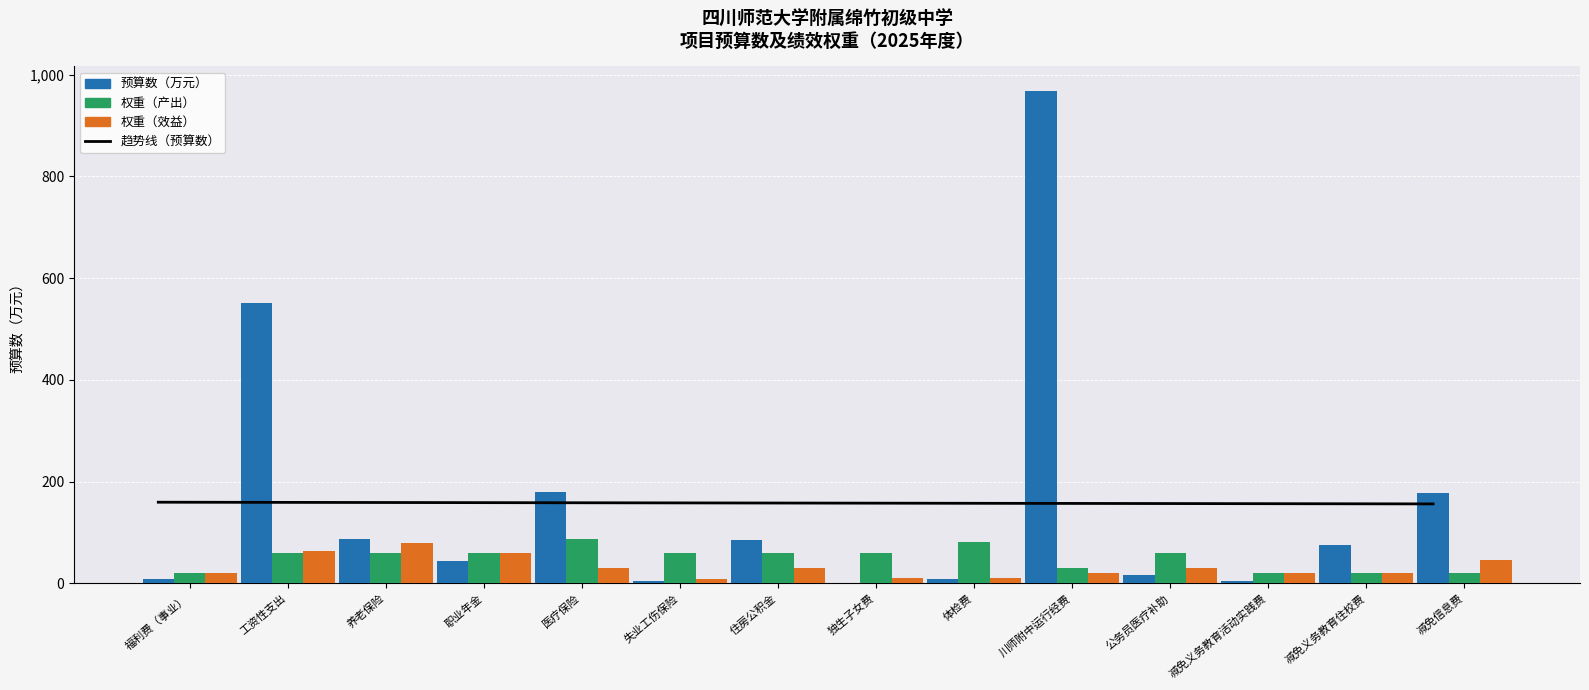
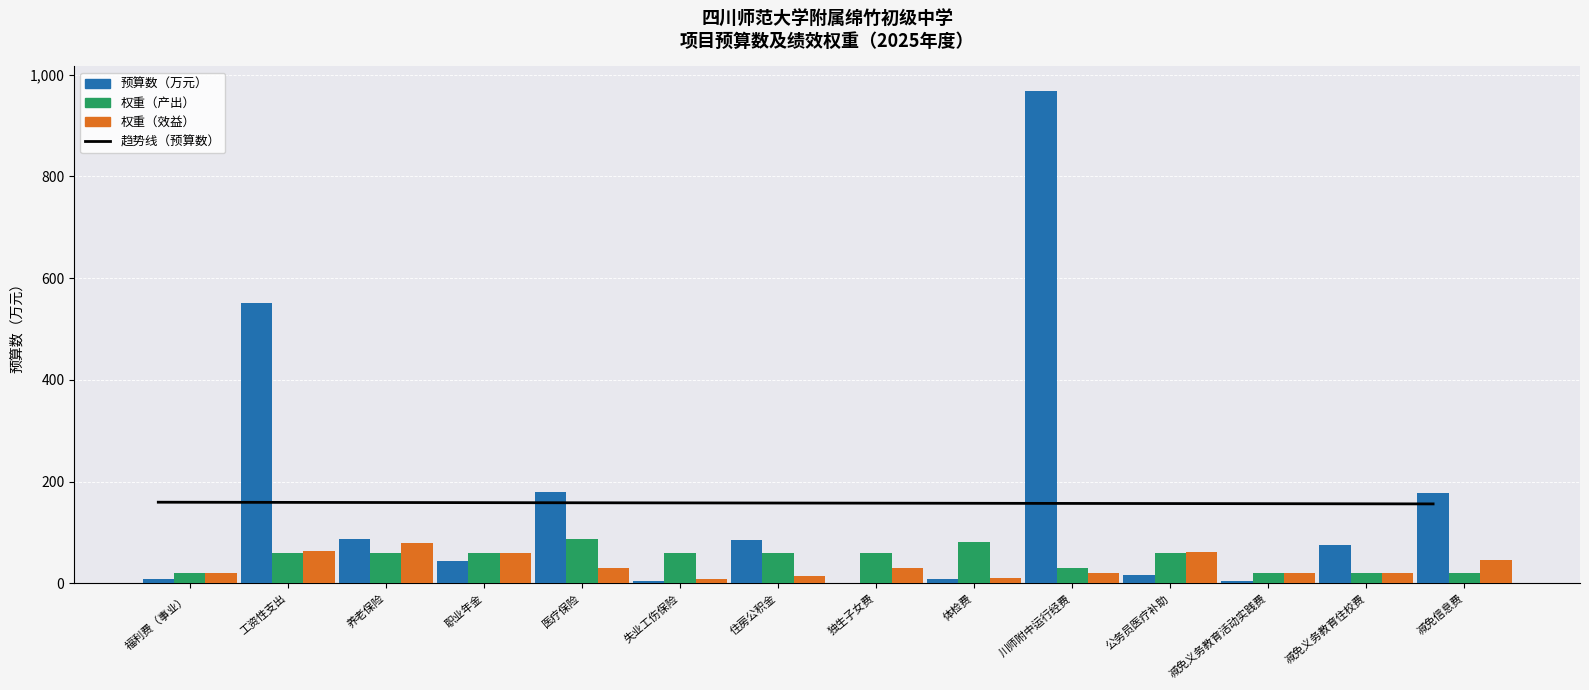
  {
    "预算数（万元）": {
      "福利费（事业）": 10,
      "工资性支出": 550,
      "养老保险": 90,
      "职业年金": 40,
      "医疗保险": 180,
      "失业工伤保险": 10,
      "住房公积金": 90,
      "体检费": 10,
      "川师附中运行经费": 970,
      "公务员医疗补助": 20,
      "减免义务教育住校费": 80,
      "减免信息费": 180
    },
    "权重（产出）": {
      "福利费（事业）": 20,
      "工资性支出": 60,
      "养老保险": 60,
      "职业年金": 60,
      "医疗保险": 90,
      "失业工伤保险": 60,
      "住房公积金": 60,
      "独生子女费": 60,
      "体检费": 80,
      "川师附中运行经费": 30,
      "公务员医疗补助": 60,
      "减免义务教育活动实践费": 20,
      "减免义务教育住校费": 20,
      "减免信息费": 20
    },
    "权重（效益）": {
      "福利费（事业）": 20,
      "工资性支出": 60,
      "养老保险": 80,
      "职业年金": 60,
      "医疗保险": 30,
      "失业工伤保险": 10,
-     "住房公积金": 30,
-     "独生子女费": 10,
+     "住房公积金": 10,
+     "独生子女费": 30,
      "体检费": 10,
      "川师附中运行经费": 20,
-     "公务员医疗补助": 30,
+     "公务员医疗补助": 60,
      "减免义务教育活动实践费": 20,
      "减免义务教育住校费": 20,
      "减免信息费": 50
    }
  }
